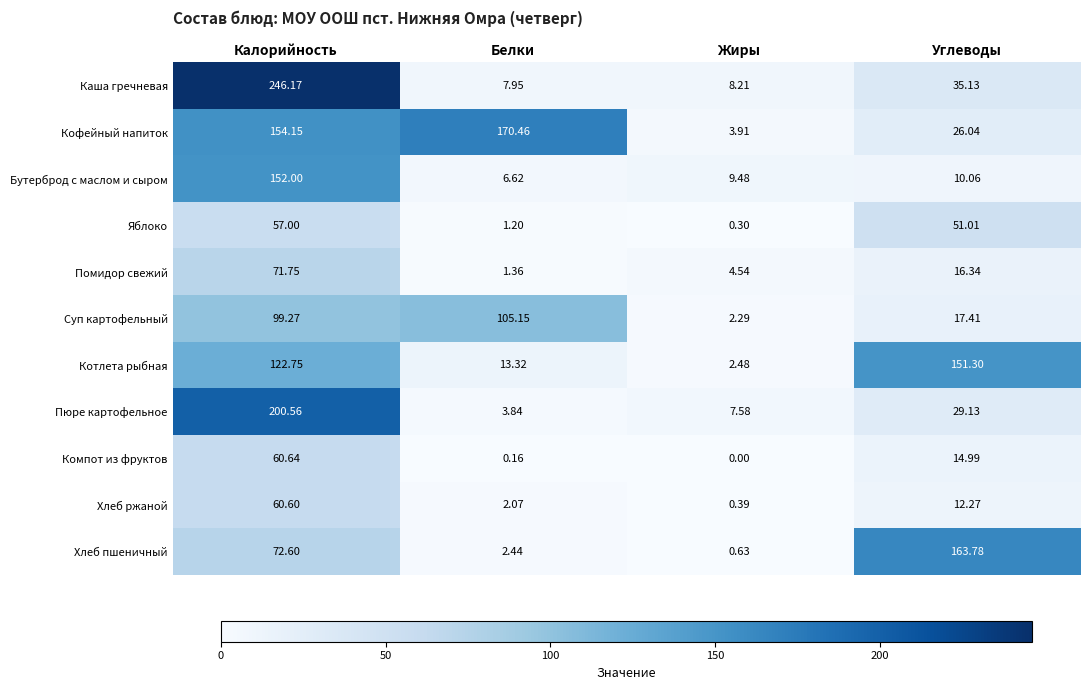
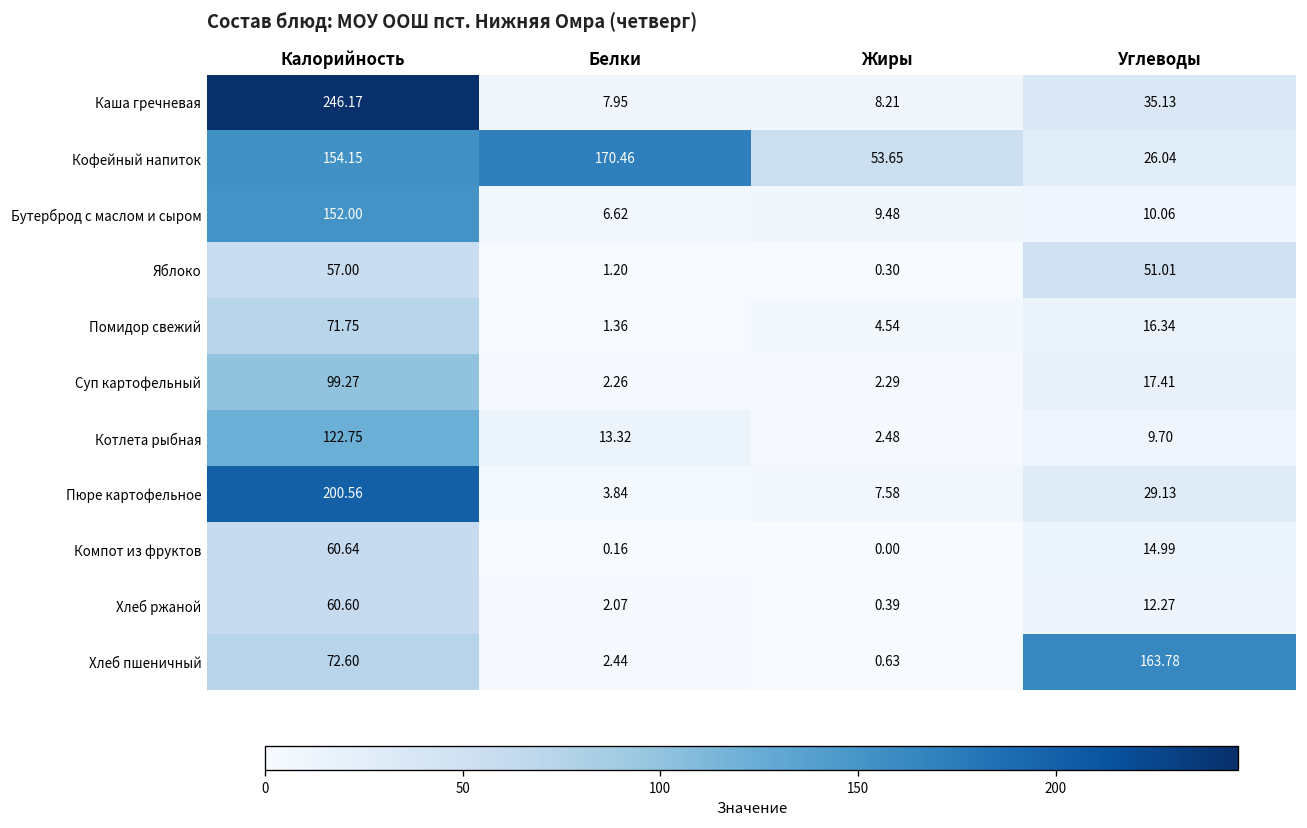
  {
    "Каша гречневая": {
      "Калорийность": 246.17,
      "Белки": 7.95,
      "Жиры": 8.21,
      "Углеводы": 35.13
    },
    "Кофейный напиток": {
      "Калорийность": 154.15,
      "Белки": 170.46,
-     "Жиры": 3.91,
+     "Жиры": 53.65,
      "Углеводы": 26.04
    },
    "Бутерброд с маслом и сыром": {
      "Калорийность": 152.00,
      "Белки": 6.62,
      "Жиры": 9.48,
      "Углеводы": 10.06
    },
    "Яблоко": {
      "Калорийность": 57.00,
      "Белки": 1.20,
      "Жиры": 0.30,
      "Углеводы": 51.01
    },
    "Помидор свежий": {
      "Калорийность": 71.75,
      "Белки": 1.36,
      "Жиры": 4.54,
      "Углеводы": 16.34
    },
    "Суп картофельный": {
      "Калорийность": 99.27,
-     "Белки": 105.15,
+     "Белки": 2.26,
      "Жиры": 2.29,
      "Углеводы": 17.41
    },
    "Котлета рыбная": {
      "Калорийность": 122.75,
      "Белки": 13.32,
      "Жиры": 2.48,
-     "Углеводы": 151.30
+     "Углеводы": 9.70
    },
    "Пюре картофельное": {
      "Калорийность": 200.56,
      "Белки": 3.84,
      "Жиры": 7.58,
      "Углеводы": 29.13
    },
    "Компот из фруктов": {
      "Калорийность": 60.64,
      "Белки": 0.16,
      "Жиры": 0.00,
      "Углеводы": 14.99
    },
    "Хлеб ржаной": {
      "Калорийность": 60.60,
      "Белки": 2.07,
      "Жиры": 0.39,
      "Углеводы": 12.27
    },
    "Хлеб пшеничный": {
      "Калорийность": 72.60,
      "Белки": 2.44,
      "Жиры": 0.63,
      "Углеводы": 163.78
    }
  }
